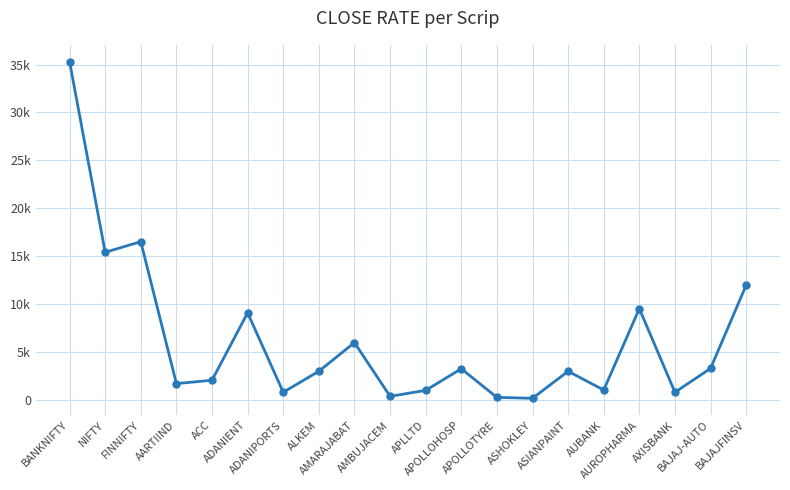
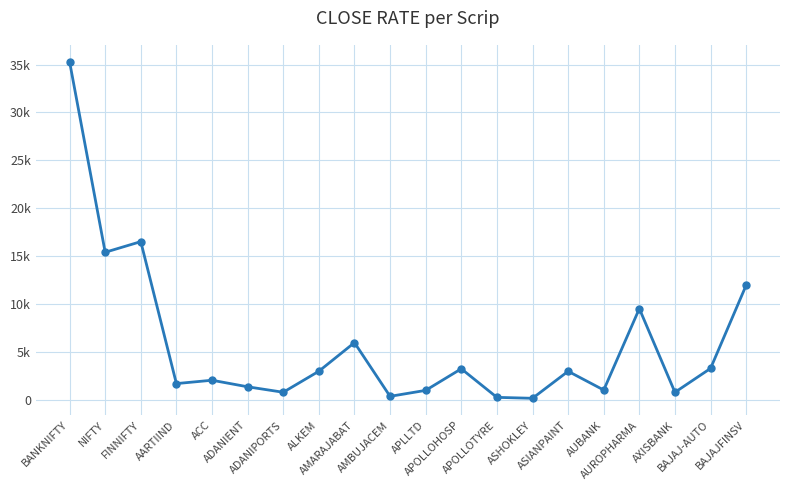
  {
    "BANKNIFTY": 35000,
    "NIFTY": 15000,
    "FINNIFTY": 16000,
    "AARTIIND": 2000,
    "ACC": 2000,
-   "ADANIENT": 9000,
+   "ADANIENT": 1000,
    "ADANIPORTS": 1000,
    "ALKEM": 3000,
    "AMARAJABAT": 6000,
    "AMBUJACEM": 0,
    "APLLTD": 1000,
    "APOLLOHOSP": 3000,
    "APOLLOTYRE": 0,
    "ASHOKLEY": 0,
    "ASIANPAINT": 3000,
    "AUBANK": 1000,
    "AUROPHARMA": 9000,
    "AXISBANK": 1000,
    "BAJAJ-AUTO": 3000,
    "BAJAJFINSV": 12000
  }
